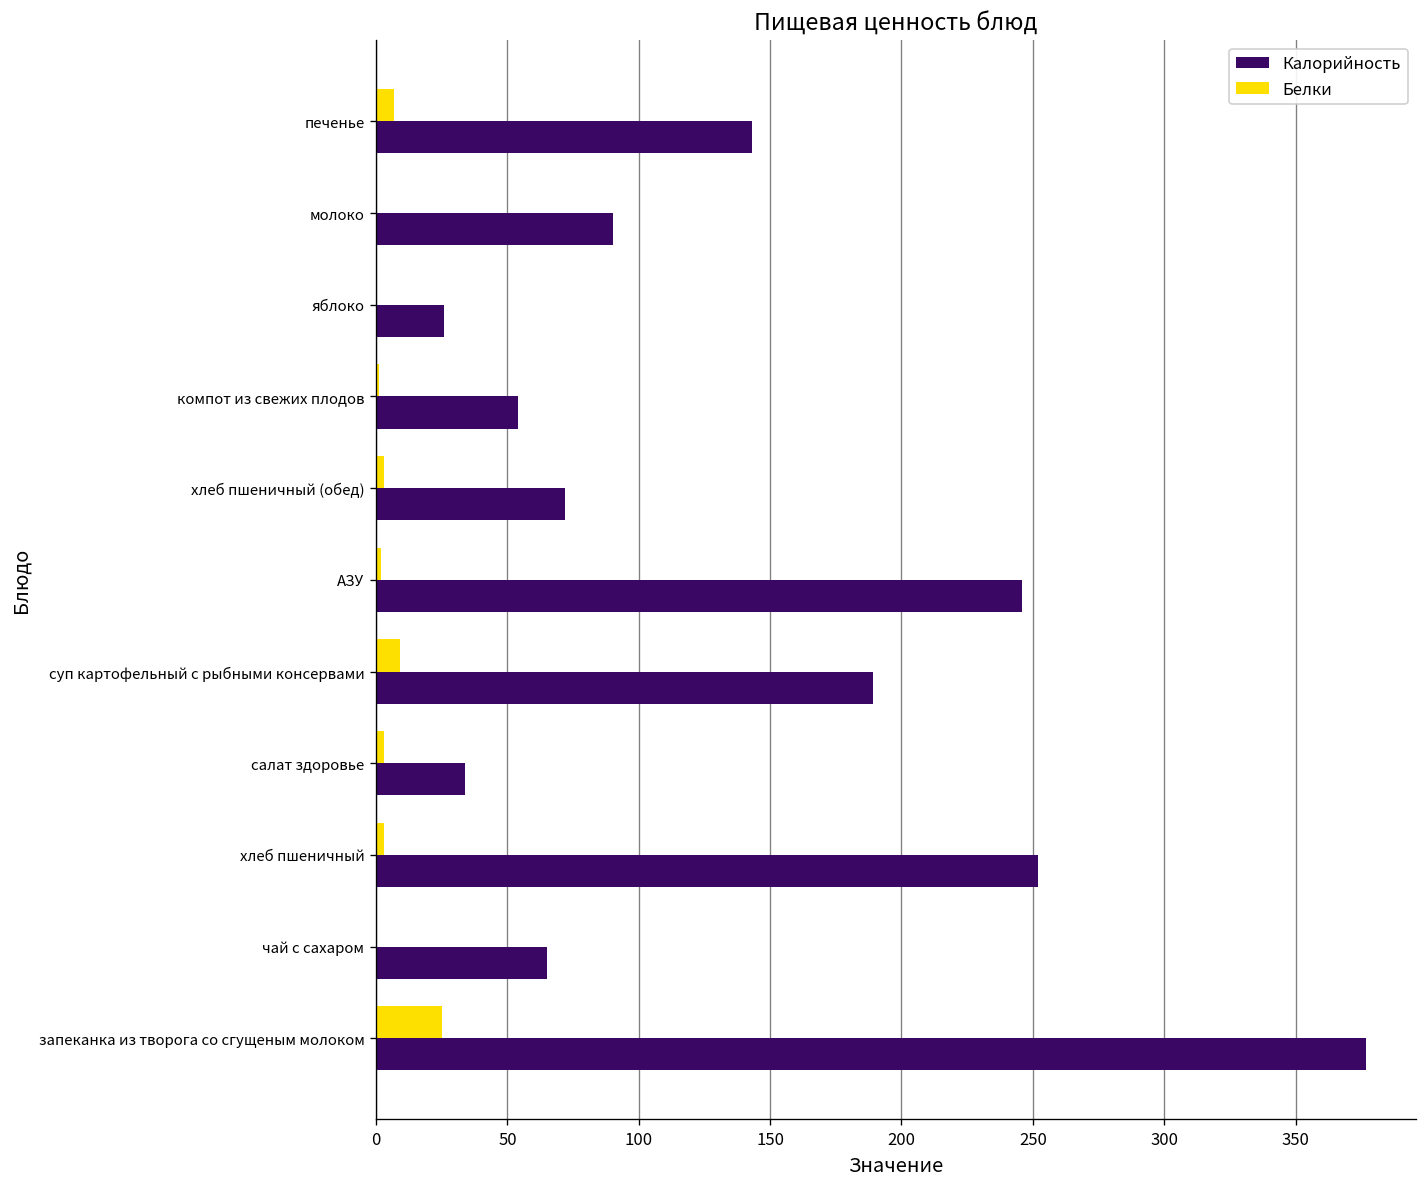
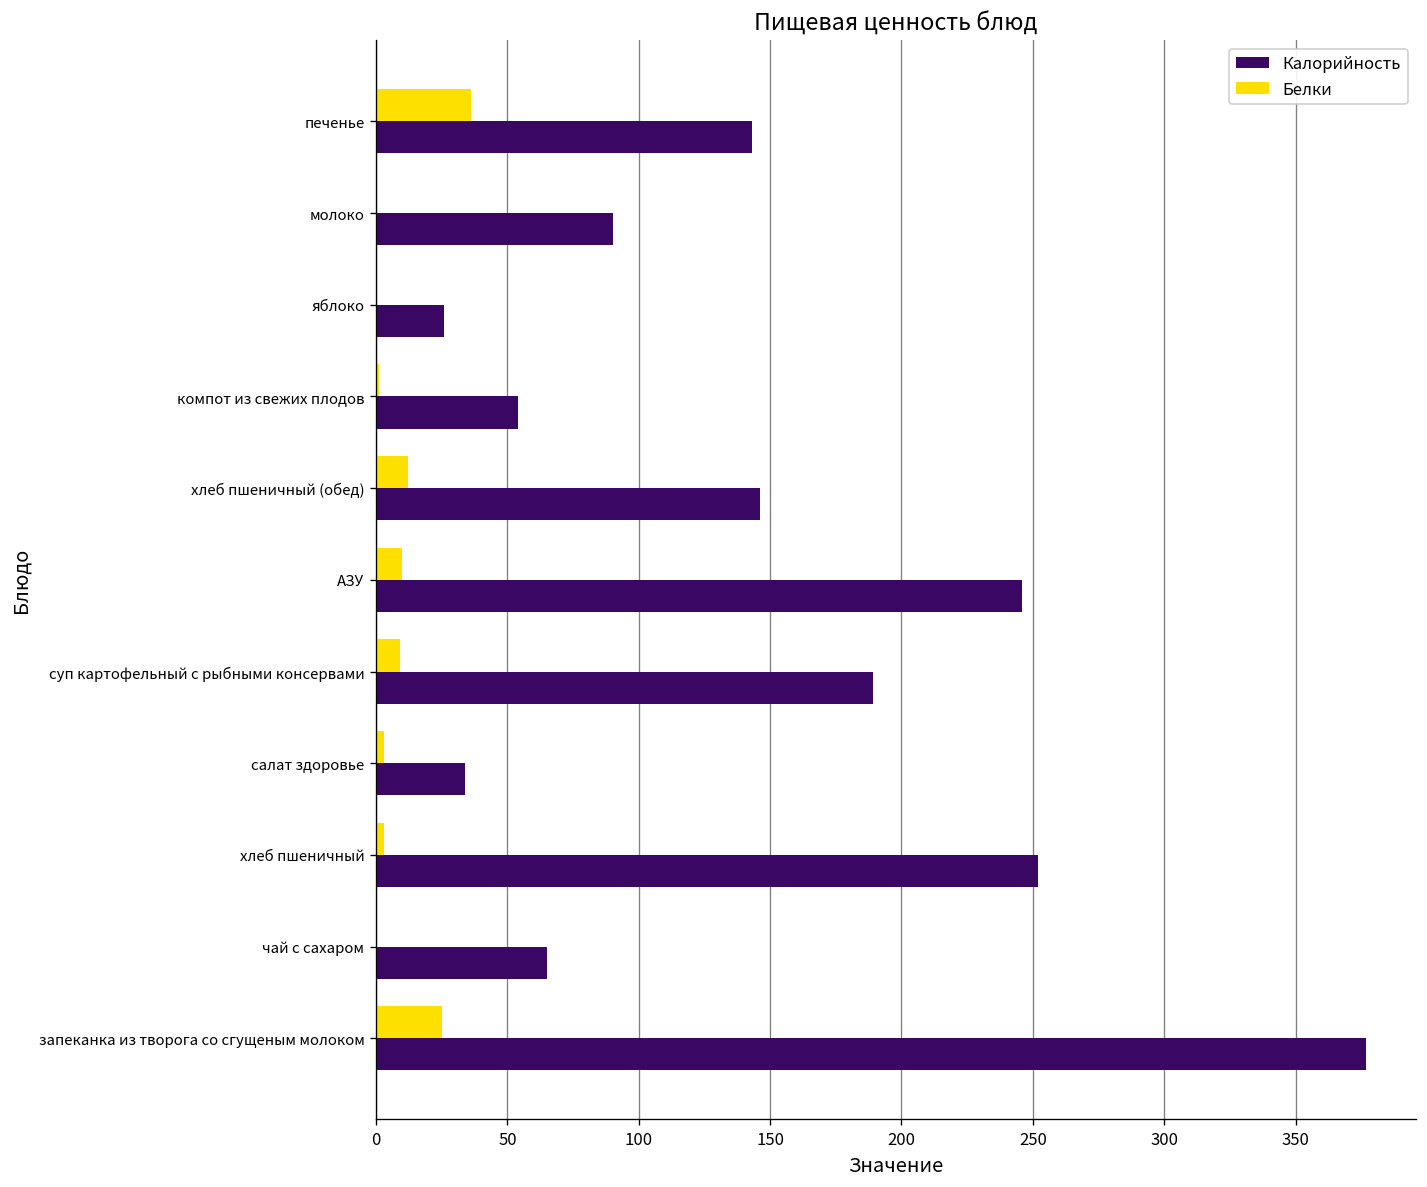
  {
    "Калорийность": {
      "печенье": 143,
      "молоко": 90,
      "яблоко": 26,
      "компот из свежих плодов": 54,
-     "хлеб пшеничный (обед)": 72,
+     "хлеб пшеничный (обед)": 146,
      "АЗУ": 246,
      "суп картофельный с рыбными консервами": 189,
      "салат здоровье": 34,
      "хлеб пшеничный": 252,
      "чай с сахаром": 65,
      "запеканка из творога со сгущеным молоком": 377
    },
    "Белки": {
-     "печенье": 7,
+     "печенье": 36,
      "молоко": 0,
      "яблоко": 0,
-     "хлеб пшеничный (обед)": 3,
-     "АЗУ": 2,
+     "хлеб пшеничный (обед)": 12,
+     "АЗУ": 10,
      "суп картофельный с рыбными консервами": 9,
      "салат здоровье": 3,
      "хлеб пшеничный": 3,
      "чай с сахаром": 0,
      "запеканка из творога со сгущеным молоком": 25
    }
  }
